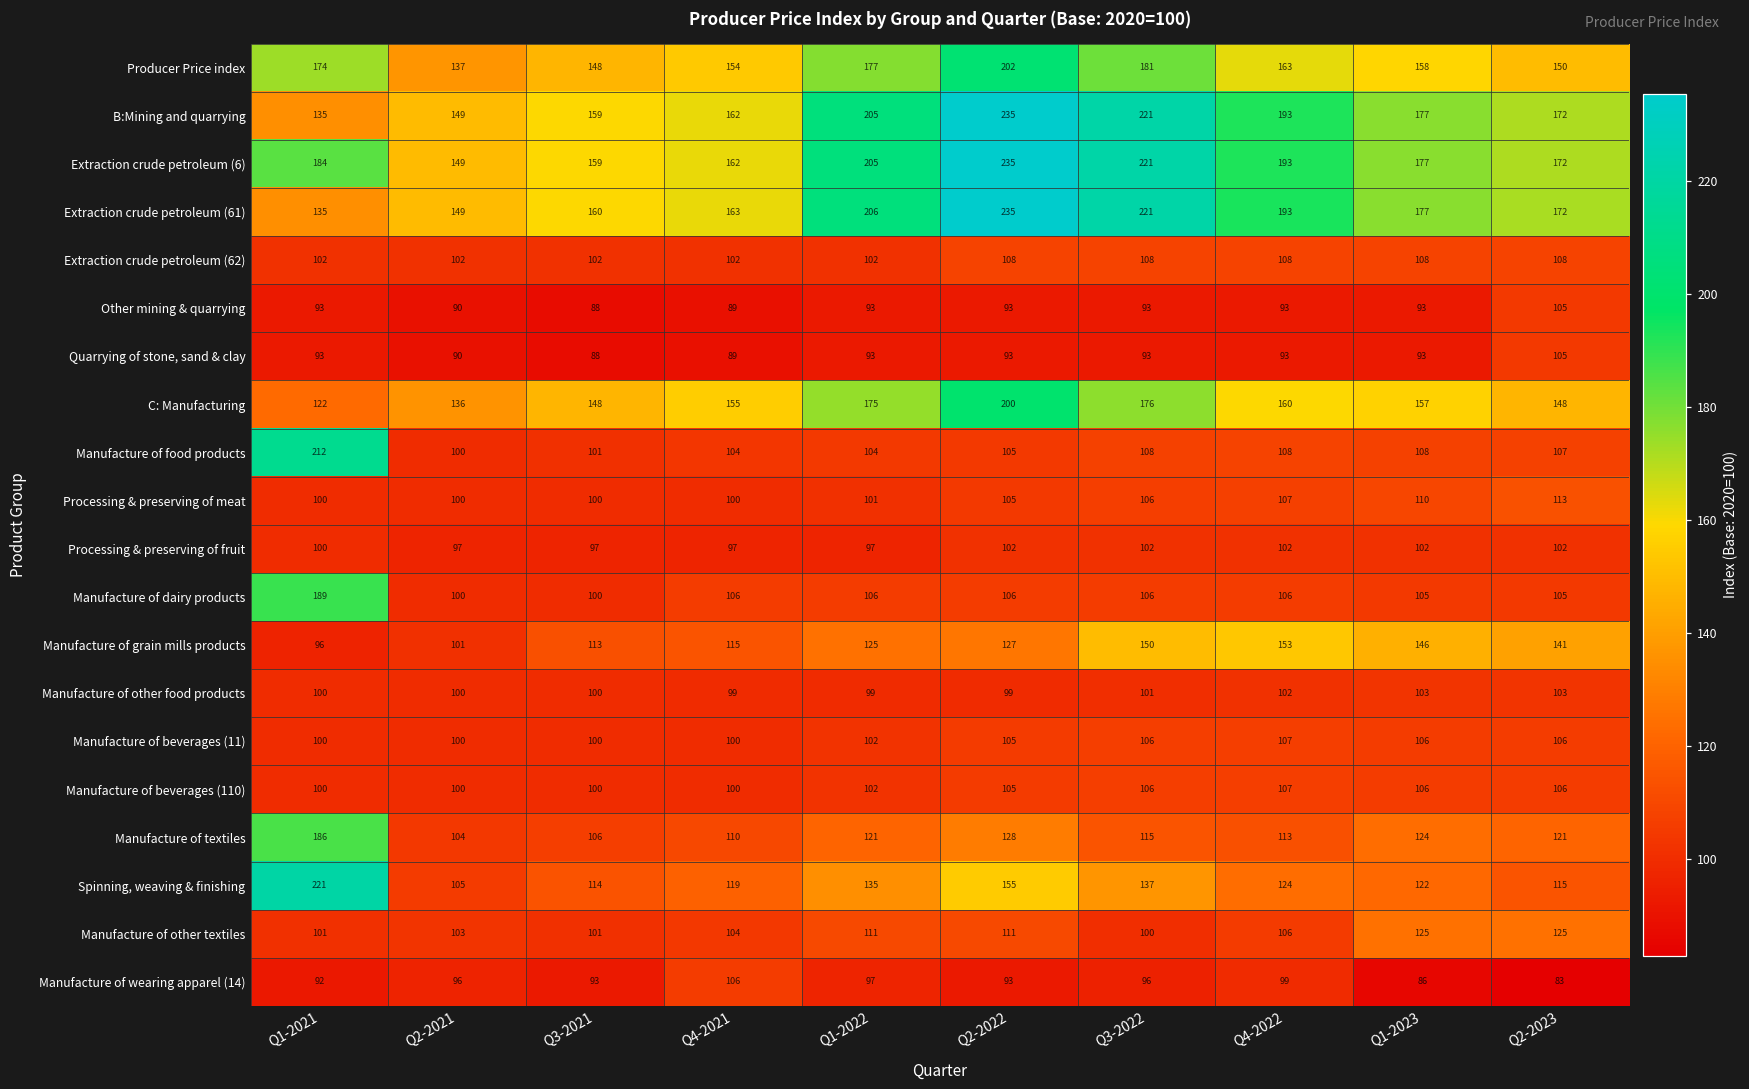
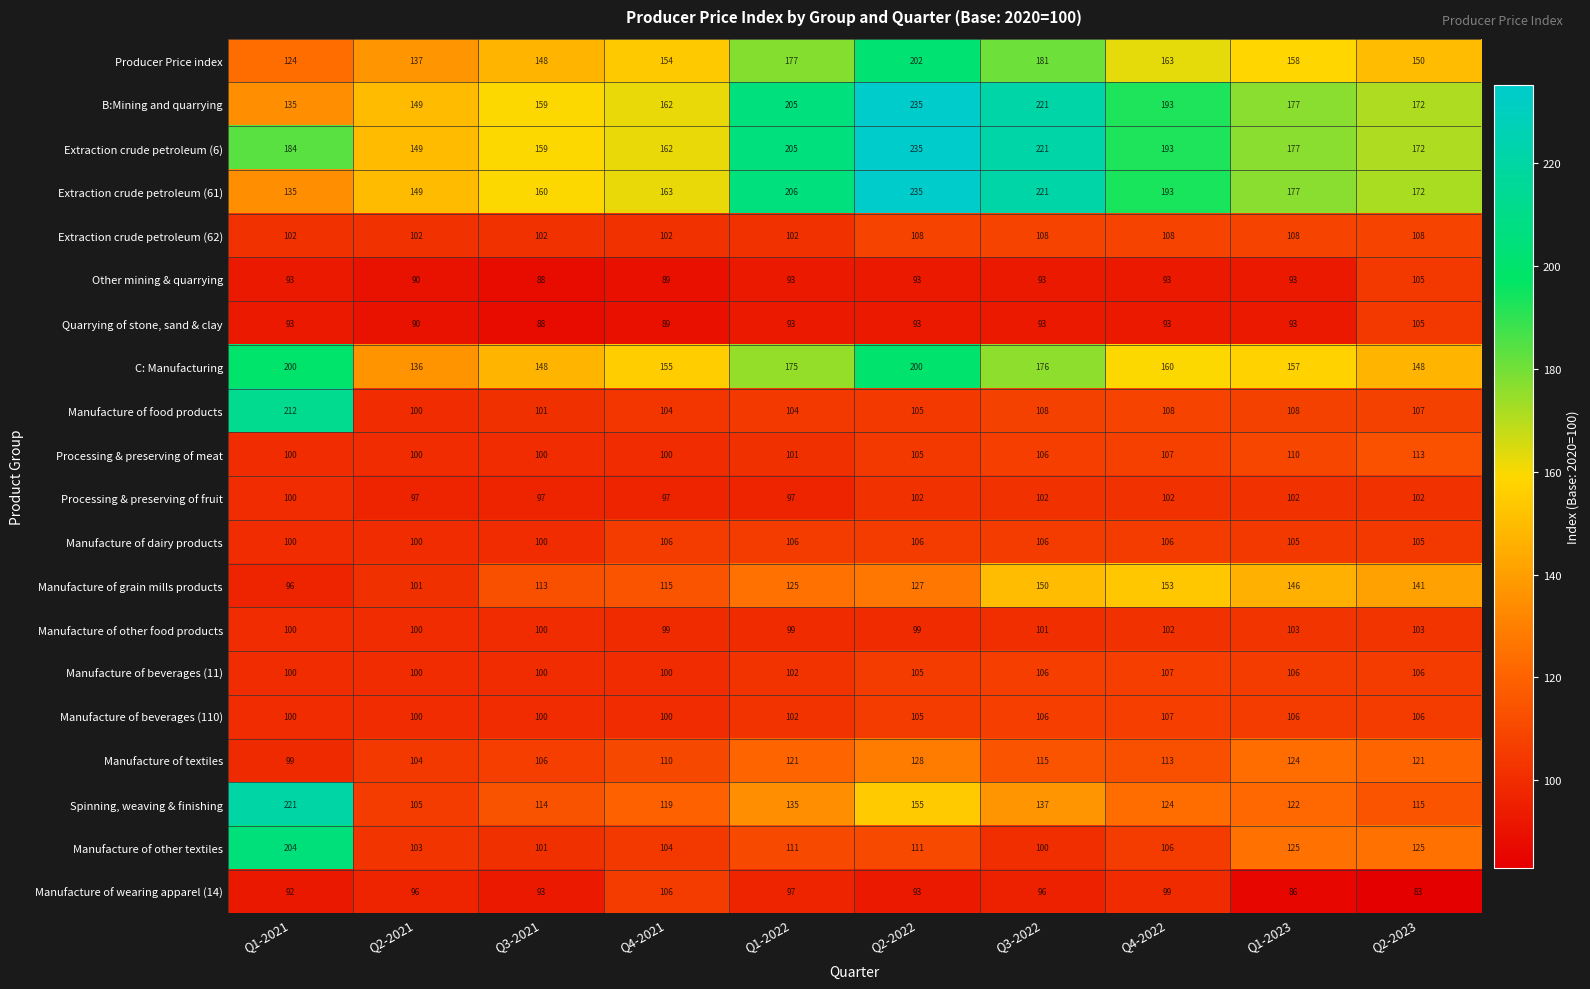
  {
    "Producer Price index": {
-     "Q1-2021": 174,
+     "Q1-2021": 124,
      "Q2-2021": 137,
      "Q3-2021": 148,
      "Q4-2021": 154,
      "Q1-2022": 177,
      "Q2-2022": 202,
      "Q3-2022": 181,
      "Q4-2022": 163,
      "Q1-2023": 158,
      "Q2-2023": 150
    },
    "B:Mining and quarrying": {
      "Q1-2021": 135,
      "Q2-2021": 149,
      "Q3-2021": 159,
      "Q4-2021": 162,
      "Q1-2022": 205,
      "Q2-2022": 235,
      "Q3-2022": 221,
      "Q4-2022": 193,
      "Q1-2023": 177,
      "Q2-2023": 172
    },
    "Extraction crude petroleum (6)": {
      "Q1-2021": 184,
      "Q2-2021": 149,
      "Q3-2021": 159,
      "Q4-2021": 162,
      "Q1-2022": 205,
      "Q2-2022": 235,
      "Q3-2022": 221,
      "Q4-2022": 193,
      "Q1-2023": 177,
      "Q2-2023": 172
    },
    "Extraction crude petroleum (61)": {
      "Q1-2021": 135,
      "Q2-2021": 149,
      "Q3-2021": 160,
      "Q4-2021": 163,
      "Q1-2022": 206,
      "Q2-2022": 235,
      "Q3-2022": 221,
      "Q4-2022": 193,
      "Q1-2023": 177,
      "Q2-2023": 172
    },
    "Extraction crude petroleum (62)": {
      "Q1-2021": 102,
      "Q2-2021": 102,
      "Q3-2021": 102,
      "Q4-2021": 102,
      "Q1-2022": 102,
      "Q2-2022": 108,
      "Q3-2022": 108,
      "Q4-2022": 108,
      "Q1-2023": 108,
      "Q2-2023": 108
    },
    "Other mining & quarrying": {
      "Q1-2021": 93,
      "Q2-2021": 90,
      "Q3-2021": 88,
      "Q4-2021": 89,
      "Q1-2022": 93,
      "Q2-2022": 93,
      "Q3-2022": 93,
      "Q4-2022": 93,
      "Q1-2023": 93,
      "Q2-2023": 105
    },
    "Quarrying of stone, sand & clay": {
      "Q1-2021": 93,
      "Q2-2021": 90,
      "Q3-2021": 88,
      "Q4-2021": 89,
      "Q1-2022": 93,
      "Q2-2022": 93,
      "Q3-2022": 93,
      "Q4-2022": 93,
      "Q1-2023": 93,
      "Q2-2023": 105
    },
    "C: Manufacturing": {
-     "Q1-2021": 122,
+     "Q1-2021": 200,
      "Q2-2021": 136,
      "Q3-2021": 148,
      "Q4-2021": 155,
      "Q1-2022": 175,
      "Q2-2022": 200,
      "Q3-2022": 176,
      "Q4-2022": 160,
      "Q1-2023": 157,
      "Q2-2023": 148
    },
    "Manufacture of food products": {
      "Q1-2021": 212,
      "Q2-2021": 100,
      "Q3-2021": 101,
      "Q4-2021": 104,
      "Q1-2022": 104,
      "Q2-2022": 105,
      "Q3-2022": 108,
      "Q4-2022": 108,
      "Q1-2023": 108,
      "Q2-2023": 107
    },
    "Processing & preserving of meat": {
      "Q1-2021": 100,
      "Q2-2021": 100,
      "Q3-2021": 100,
      "Q4-2021": 100,
      "Q1-2022": 101,
      "Q2-2022": 105,
      "Q3-2022": 106,
      "Q4-2022": 107,
      "Q1-2023": 110,
      "Q2-2023": 113
    },
    "Processing & preserving of fruit": {
      "Q1-2021": 100,
      "Q2-2021": 97,
      "Q3-2021": 97,
      "Q4-2021": 97,
      "Q1-2022": 97,
      "Q2-2022": 102,
      "Q3-2022": 102,
      "Q4-2022": 102,
      "Q1-2023": 102,
      "Q2-2023": 102
    },
    "Manufacture of dairy products": {
-     "Q1-2021": 189,
+     "Q1-2021": 100,
      "Q2-2021": 100,
      "Q3-2021": 100,
      "Q4-2021": 106,
      "Q1-2022": 106,
      "Q2-2022": 106,
      "Q3-2022": 106,
      "Q4-2022": 106,
      "Q1-2023": 105,
      "Q2-2023": 105
    },
    "Manufacture of grain mills products": {
      "Q1-2021": 96,
      "Q2-2021": 101,
      "Q3-2021": 113,
      "Q4-2021": 115,
      "Q1-2022": 125,
      "Q2-2022": 127,
      "Q3-2022": 150,
      "Q4-2022": 153,
      "Q1-2023": 146,
      "Q2-2023": 141
    },
    "Manufacture of other food products": {
      "Q1-2021": 100,
      "Q2-2021": 100,
      "Q3-2021": 100,
      "Q4-2021": 99,
      "Q1-2022": 99,
      "Q2-2022": 99,
      "Q3-2022": 101,
      "Q4-2022": 102,
      "Q1-2023": 103,
      "Q2-2023": 103
    },
    "Manufacture of beverages (11)": {
      "Q1-2021": 100,
      "Q2-2021": 100,
      "Q3-2021": 100,
      "Q4-2021": 100,
      "Q1-2022": 102,
      "Q2-2022": 105,
      "Q3-2022": 106,
      "Q4-2022": 107,
      "Q1-2023": 106,
      "Q2-2023": 106
    },
    "Manufacture of beverages (110)": {
      "Q1-2021": 100,
      "Q2-2021": 100,
      "Q3-2021": 100,
      "Q4-2021": 100,
      "Q1-2022": 102,
      "Q2-2022": 105,
      "Q3-2022": 106,
      "Q4-2022": 107,
      "Q1-2023": 106,
      "Q2-2023": 106
    },
    "Manufacture of textiles": {
-     "Q1-2021": 186,
+     "Q1-2021": 99,
      "Q2-2021": 104,
      "Q3-2021": 106,
      "Q4-2021": 110,
      "Q1-2022": 121,
      "Q2-2022": 128,
      "Q3-2022": 115,
      "Q4-2022": 113,
      "Q1-2023": 124,
      "Q2-2023": 121
    },
    "Spinning, weaving & finishing": {
      "Q1-2021": 221,
      "Q2-2021": 105,
      "Q3-2021": 114,
      "Q4-2021": 119,
      "Q1-2022": 135,
      "Q2-2022": 155,
      "Q3-2022": 137,
      "Q4-2022": 124,
      "Q1-2023": 122,
      "Q2-2023": 115
    },
    "Manufacture of other textiles": {
-     "Q1-2021": 101,
+     "Q1-2021": 204,
      "Q2-2021": 103,
      "Q3-2021": 101,
      "Q4-2021": 104,
      "Q1-2022": 111,
      "Q2-2022": 111,
      "Q3-2022": 100,
      "Q4-2022": 106,
      "Q1-2023": 125,
      "Q2-2023": 125
    },
    "Manufacture of wearing apparel (14)": {
      "Q1-2021": 92,
      "Q2-2021": 96,
      "Q3-2021": 93,
      "Q4-2021": 106,
      "Q1-2022": 97,
      "Q2-2022": 93,
      "Q3-2022": 96,
      "Q4-2022": 99,
      "Q1-2023": 86,
      "Q2-2023": 83
    }
  }
